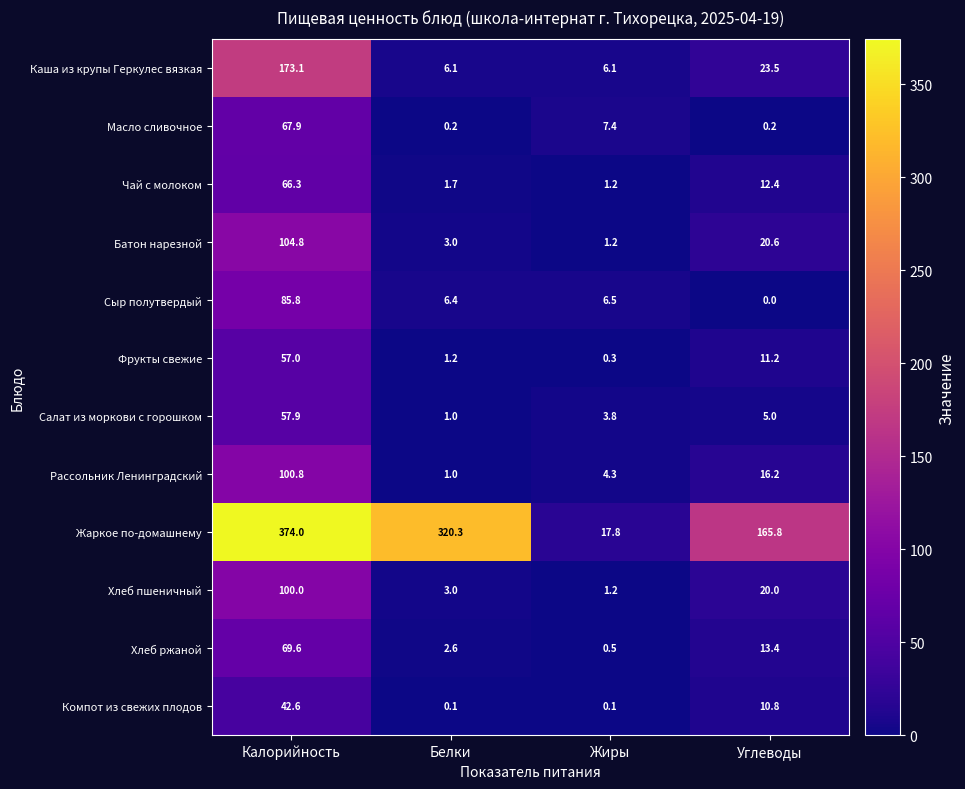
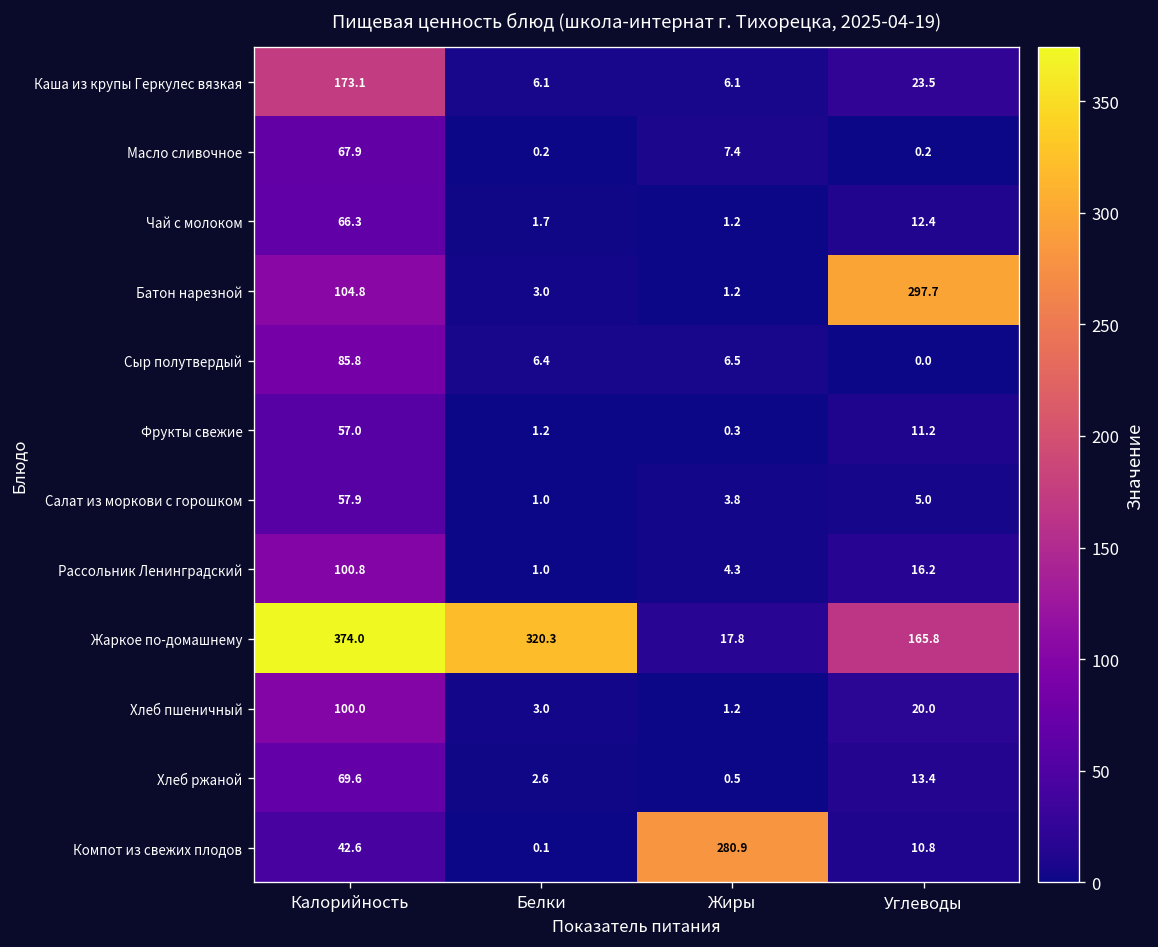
  {
    "Каша из крупы Геркулес вязкая": {
      "Калорийность": 173.1,
      "Белки": 6.1,
      "Жиры": 6.1,
      "Углеводы": 23.5
    },
    "Масло сливочное": {
      "Калорийность": 67.9,
      "Белки": 0.2,
      "Жиры": 7.4,
      "Углеводы": 0.2
    },
    "Чай с молоком": {
      "Калорийность": 66.3,
      "Белки": 1.7,
      "Жиры": 1.2,
      "Углеводы": 12.4
    },
    "Батон нарезной": {
      "Калорийность": 104.8,
      "Белки": 3.0,
      "Жиры": 1.2,
-     "Углеводы": 20.6
+     "Углеводы": 297.7
    },
    "Сыр полутвердый": {
      "Калорийность": 85.8,
      "Белки": 6.4,
      "Жиры": 6.5,
      "Углеводы": 0.0
    },
    "Фрукты свежие": {
      "Калорийность": 57.0,
      "Белки": 1.2,
      "Жиры": 0.3,
      "Углеводы": 11.2
    },
    "Салат из моркови с горошком": {
      "Калорийность": 57.9,
      "Белки": 1.0,
      "Жиры": 3.8,
      "Углеводы": 5.0
    },
    "Рассольник Ленинградский": {
      "Калорийность": 100.8,
      "Белки": 1.0,
      "Жиры": 4.3,
      "Углеводы": 16.2
    },
    "Жаркое по-домашнему": {
      "Калорийность": 374.0,
      "Белки": 320.3,
      "Жиры": 17.8,
      "Углеводы": 165.8
    },
    "Хлеб пшеничный": {
      "Калорийность": 100.0,
      "Белки": 3.0,
      "Жиры": 1.2,
      "Углеводы": 20.0
    },
    "Хлеб ржаной": {
      "Калорийность": 69.6,
      "Белки": 2.6,
      "Жиры": 0.5,
      "Углеводы": 13.4
    },
    "Компот из свежих плодов": {
      "Калорийность": 42.6,
      "Белки": 0.1,
-     "Жиры": 0.1,
+     "Жиры": 280.9,
      "Углеводы": 10.8
    }
  }
